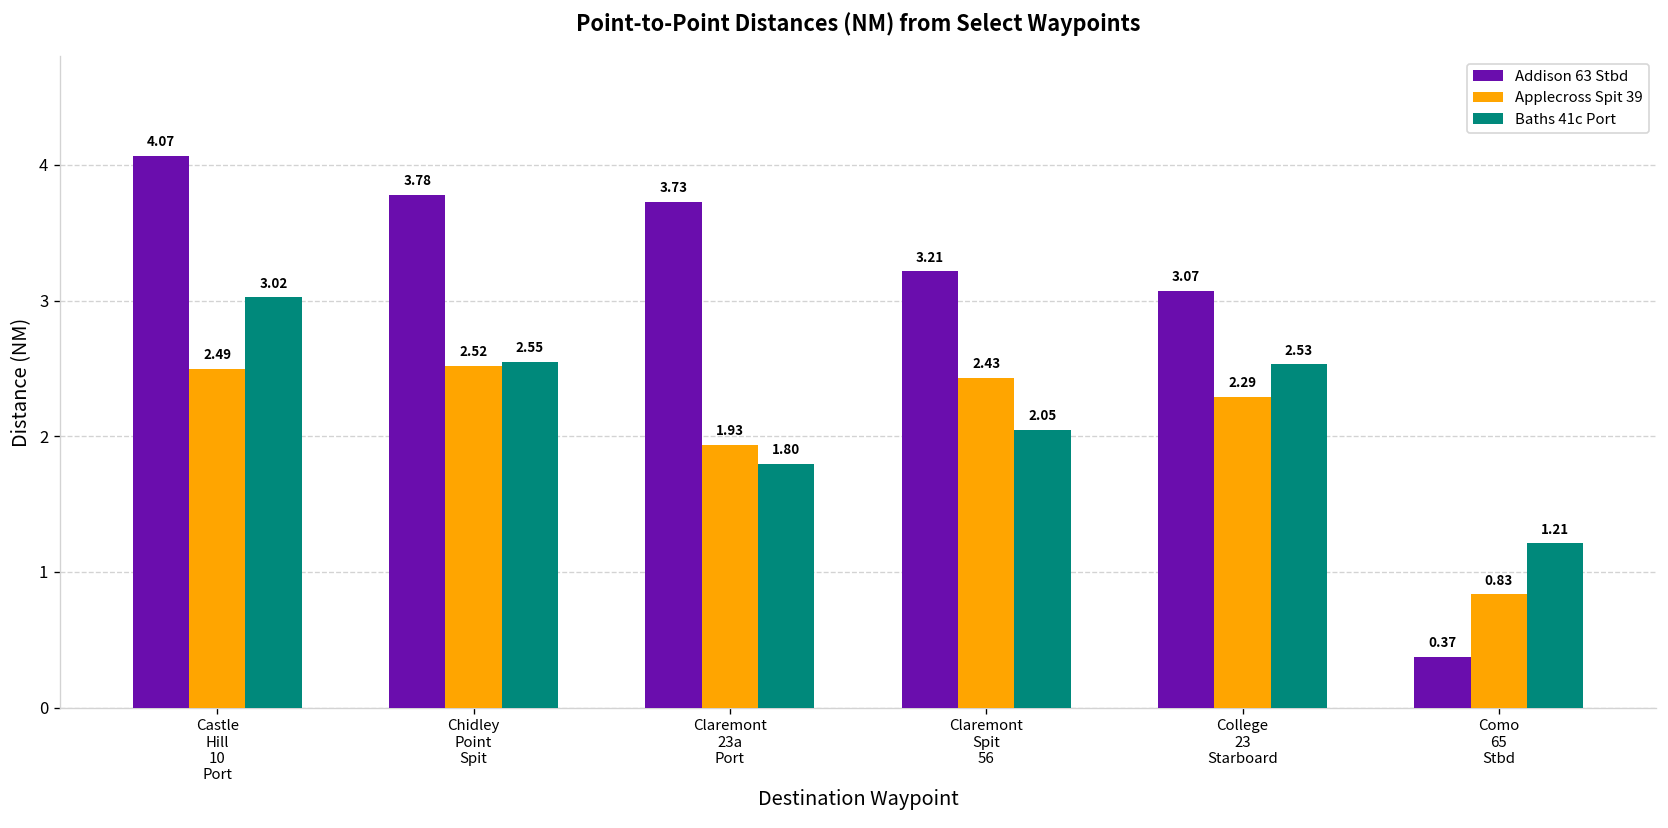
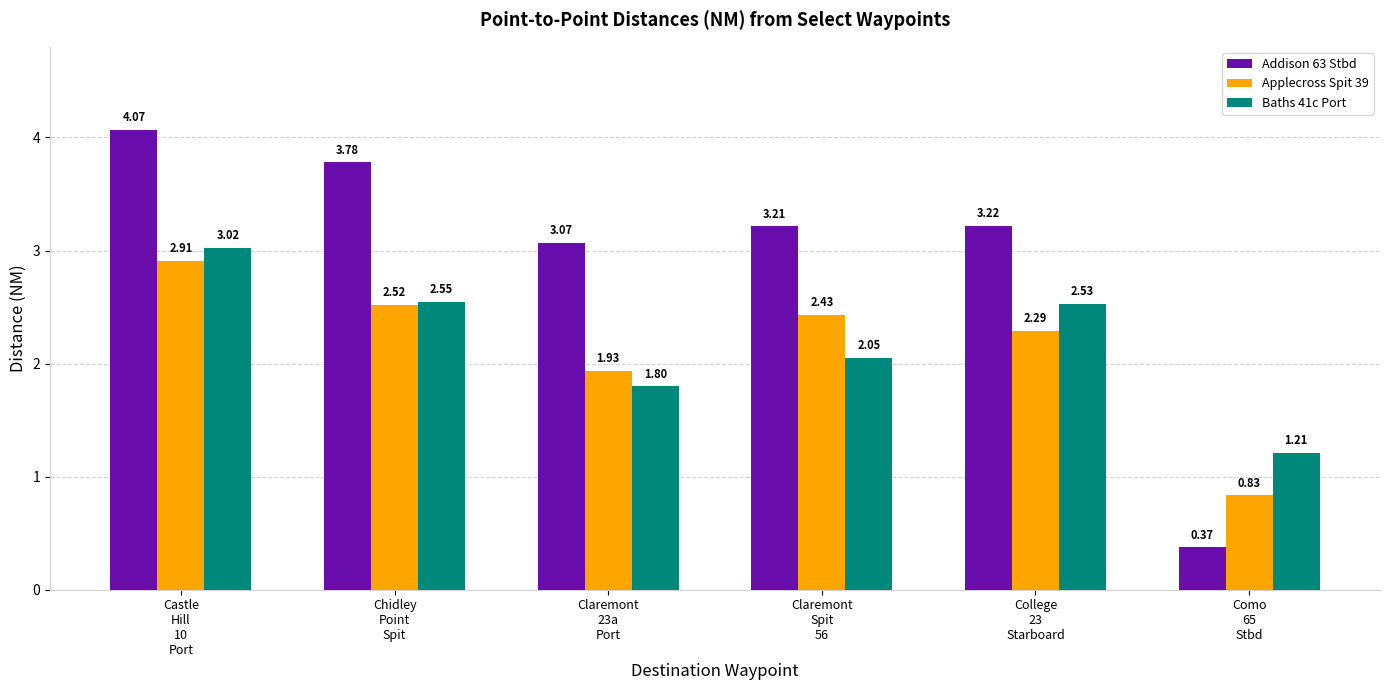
  {
    "Addison 63 Stbd": {
      "Castle Hill 10 Port": 4.07,
      "Chidley Point Spit": 3.78,
-     "Claremont 23a Port": 3.73,
+     "Claremont 23a Port": 3.07,
      "Claremont Spit 56": 3.21,
-     "College 23 Starboard": 3.07,
+     "College 23 Starboard": 3.22,
      "Como 65 Stbd": 0.37
    },
    "Applecross Spit 39": {
-     "Castle Hill 10 Port": 2.49,
+     "Castle Hill 10 Port": 2.91,
      "Chidley Point Spit": 2.52,
      "Claremont 23a Port": 1.93,
      "Claremont Spit 56": 2.43,
      "College 23 Starboard": 2.29,
      "Como 65 Stbd": 0.83
    },
    "Baths 41c Port": {
      "Castle Hill 10 Port": 3.02,
      "Chidley Point Spit": 2.55,
      "Claremont 23a Port": 1.80,
      "Claremont Spit 56": 2.05,
      "College 23 Starboard": 2.53,
      "Como 65 Stbd": 1.21
    }
  }
